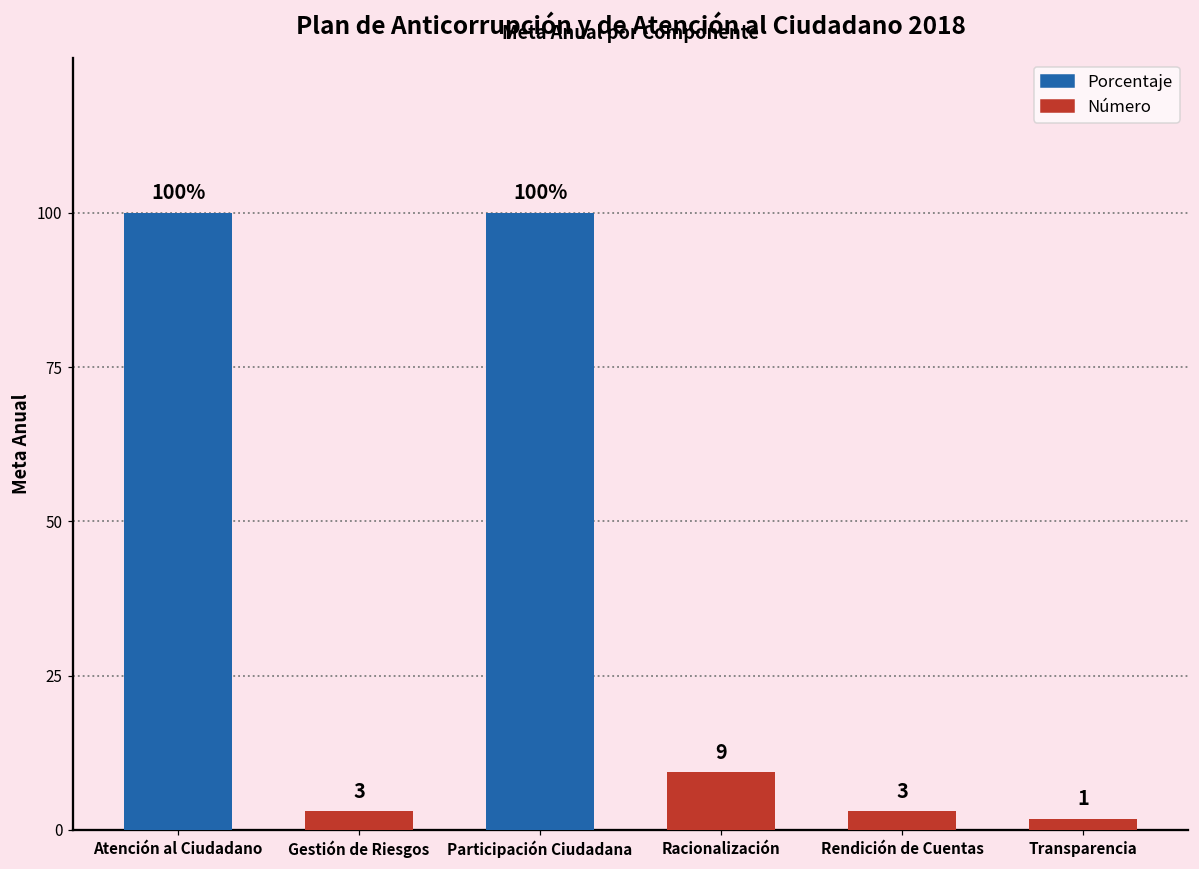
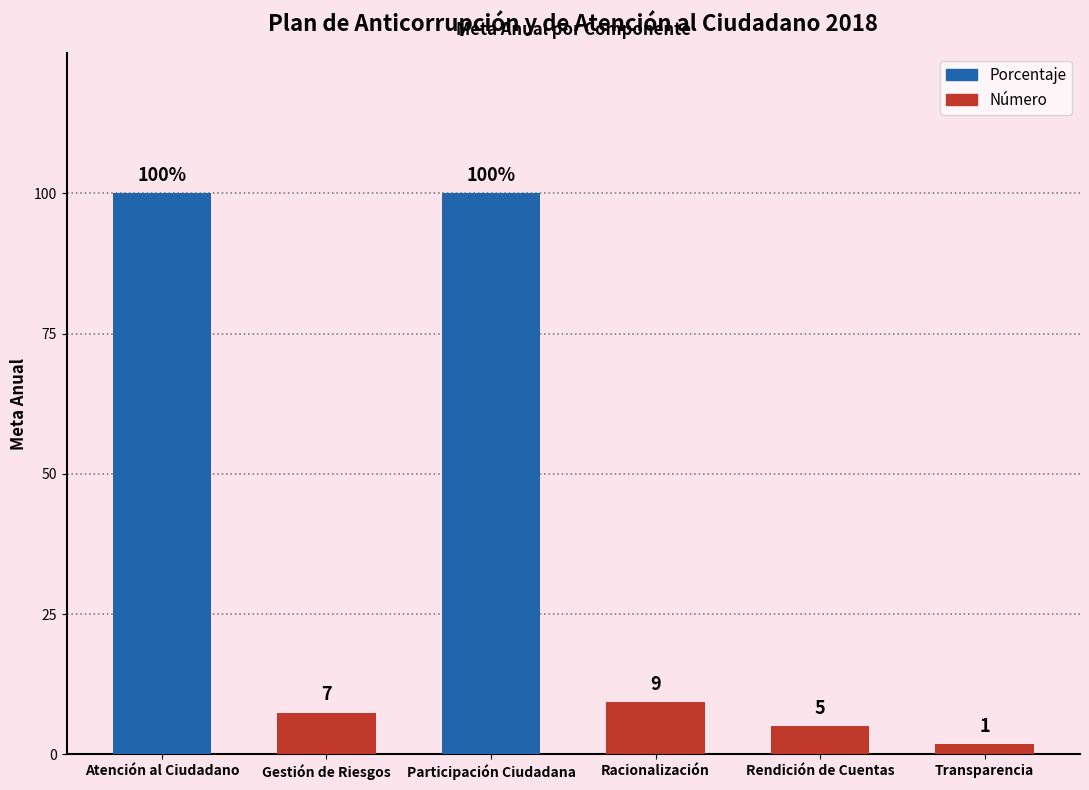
  {
    "Atención al Ciudadano": "100%",
-   "Gestión de Riesgos": "3",
+   "Gestión de Riesgos": "7",
    "Participación Ciudadana": "100%",
    "Racionalización": "9",
-   "Rendición de Cuentas": "3"
+   "Rendición de Cuentas": "5"
  }
